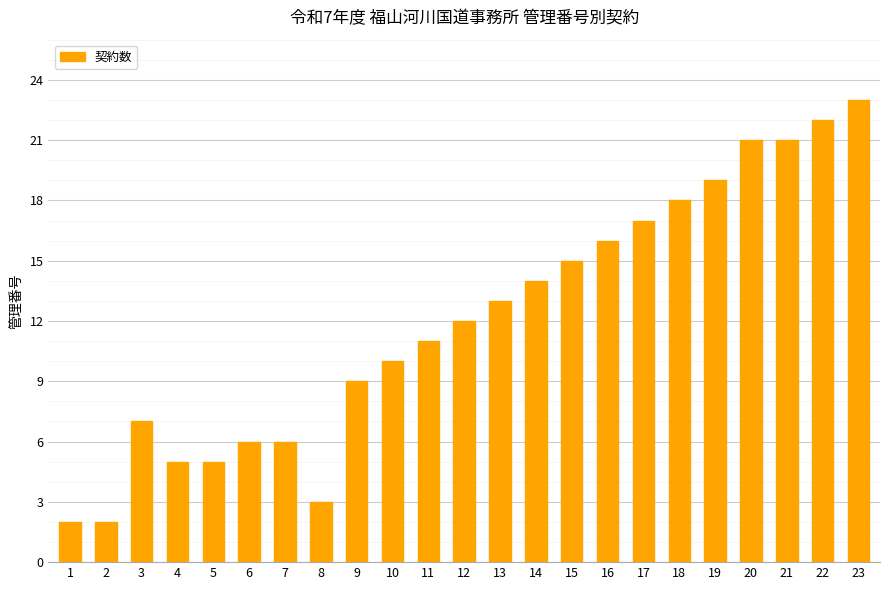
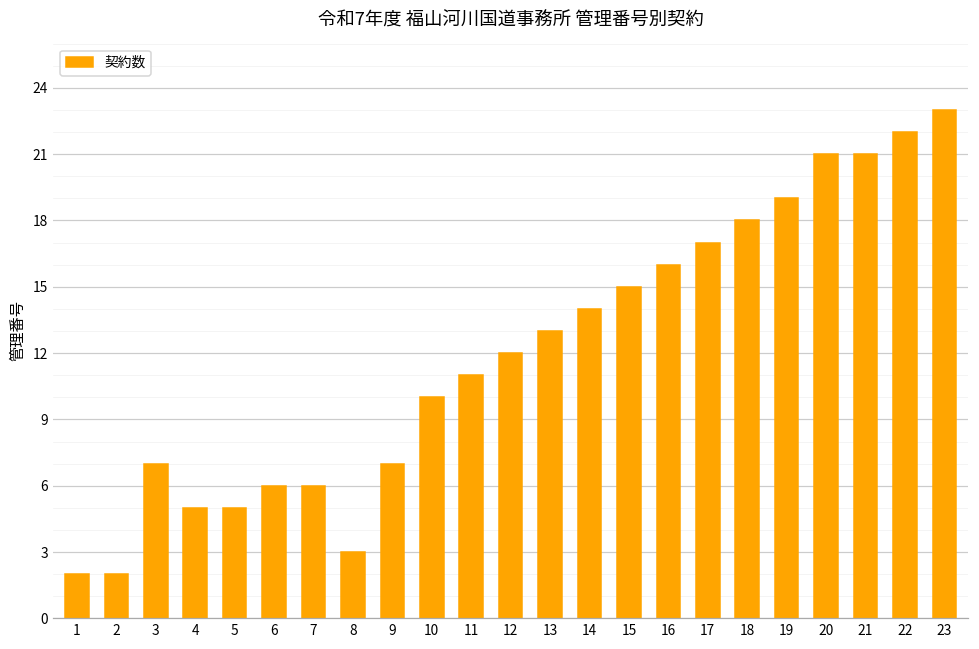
  {
    "1": 2,
    "2": 2,
    "3": 7,
    "4": 5,
    "5": 5,
    "6": 6,
    "7": 6,
    "8": 3,
-   "9": 9,
+   "9": 7,
    "10": 10,
    "11": 11,
    "12": 12,
    "13": 13,
    "14": 14,
    "15": 15,
    "16": 16,
    "17": 17,
    "18": 18,
    "19": 19,
    "20": 21,
    "21": 21,
    "22": 22,
    "23": 23
  }
